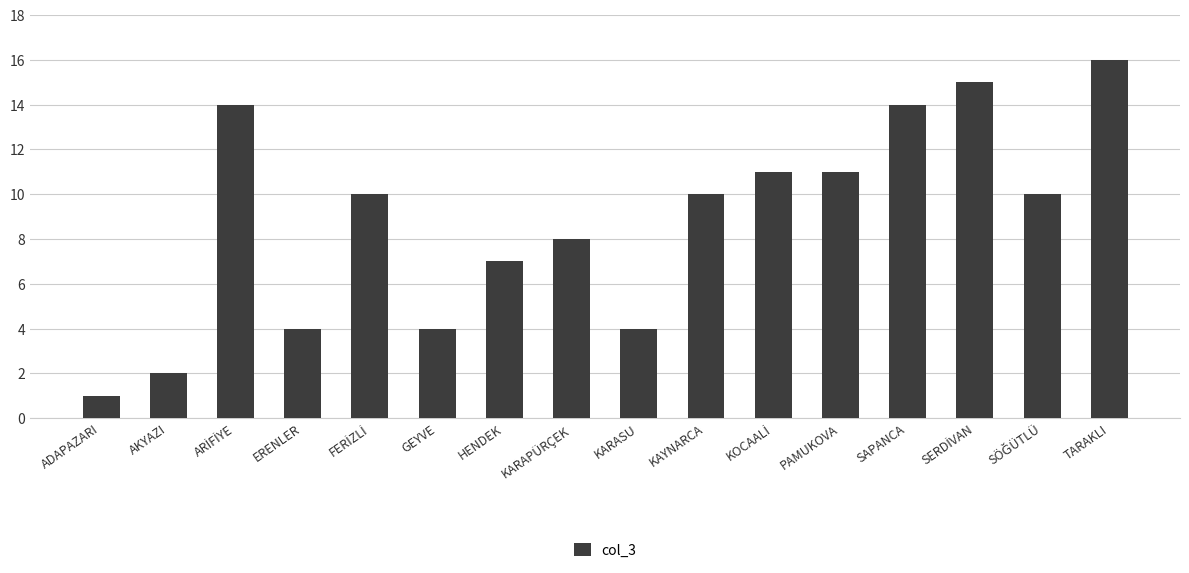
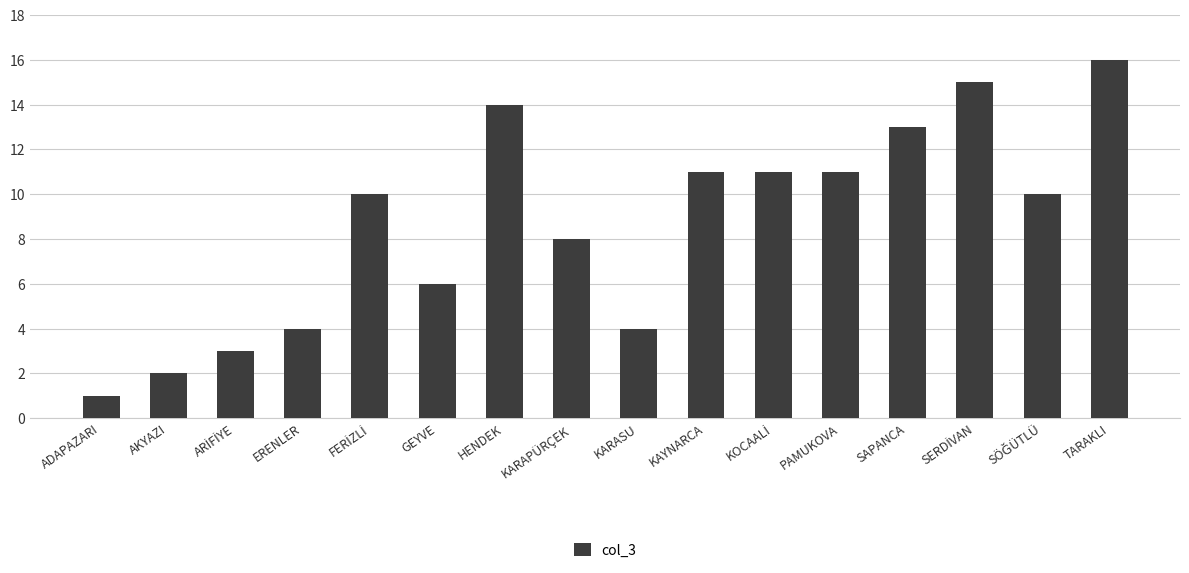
  {
    "ADAPAZARI": 1,
    "AKYAZI": 2,
-   "ARİFİYE": 14,
+   "ARİFİYE": 3,
    "ERENLER": 4,
    "FERİZLİ": 10,
-   "GEYVE": 4,
-   "HENDEK": 7,
+   "GEYVE": 6,
+   "HENDEK": 14,
    "KARAPÜRÇEK": 8,
    "KARASU": 4,
-   "KAYNARCA": 10,
+   "KAYNARCA": 11,
    "KOCAALİ": 11,
    "PAMUKOVA": 11,
-   "SAPANCA": 14,
+   "SAPANCA": 13,
    "SERDİVAN": 15,
    "SÖĞÜTLÜ": 10,
    "TARAKLI": 16
  }
